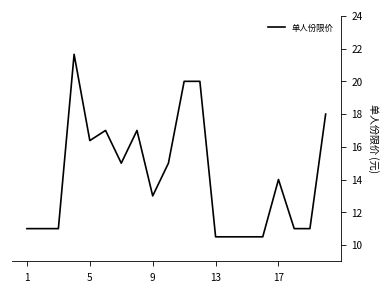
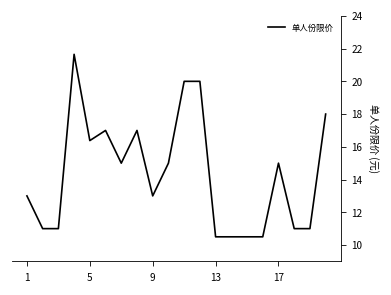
  {
-   "1": 11,
+   "1": 13,
    "5": 16.4,
    "9": 13,
    "13": 10.5,
-   "17": 14
+   "17": 15
  }
